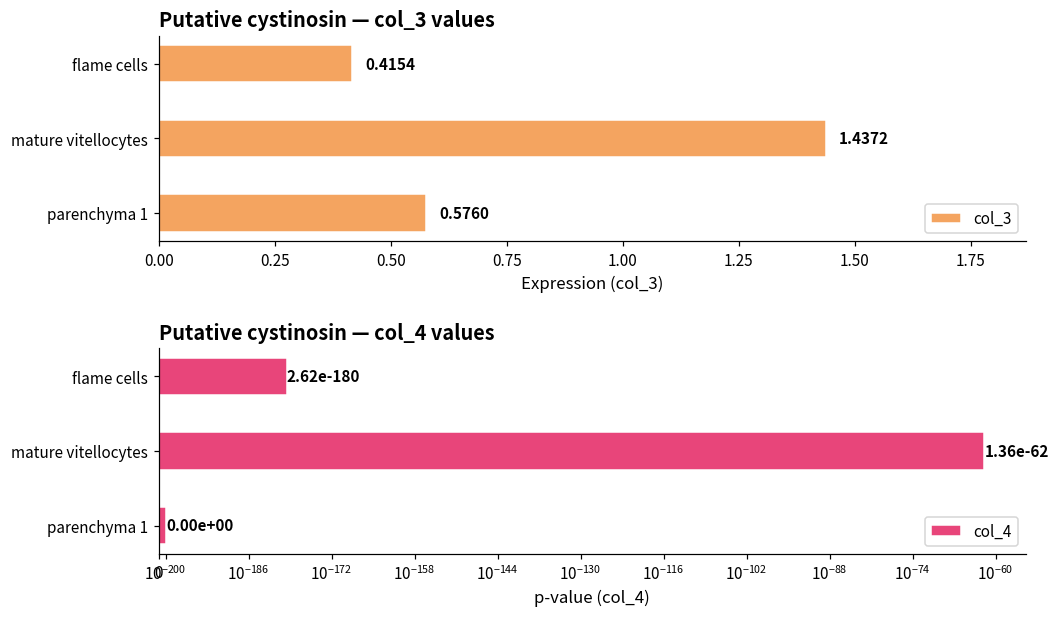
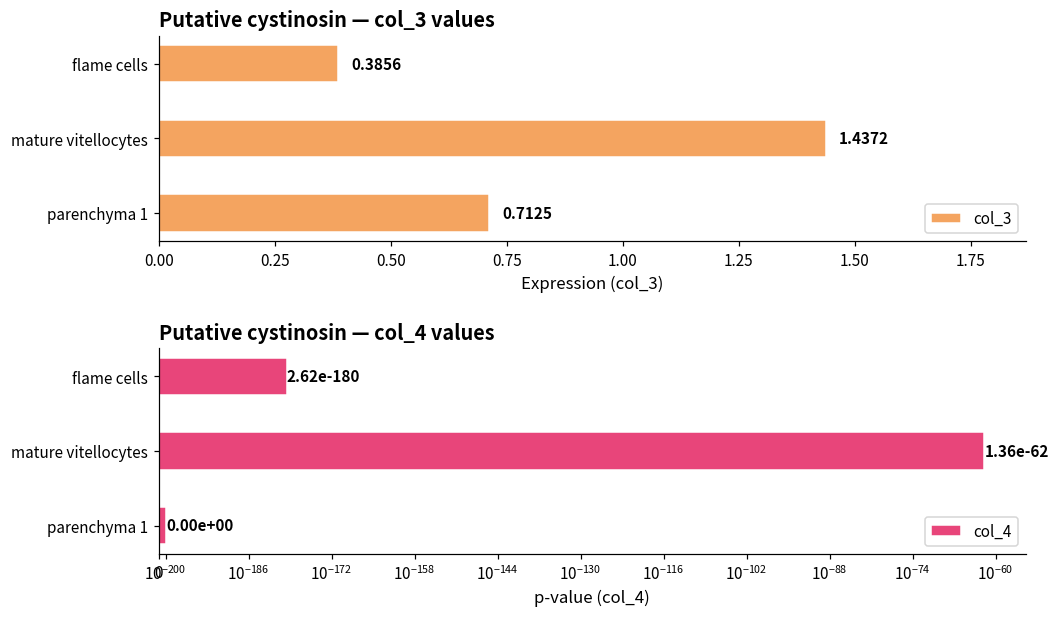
  {
    "Putative cystinosin — col_3 values": {
-     "flame cells": "0.4154",
+     "flame cells": "0.3856",
      "mature vitellocytes": "1.4372",
-     "parenchyma 1": "0.5760"
+     "parenchyma 1": "0.7125"
    },
    "Putative cystinosin — col_4 values": {
      "flame cells": "2.62e-180",
      "mature vitellocytes": "1.36e-62",
      "parenchyma 1": "0.00e+00"
    }
  }
